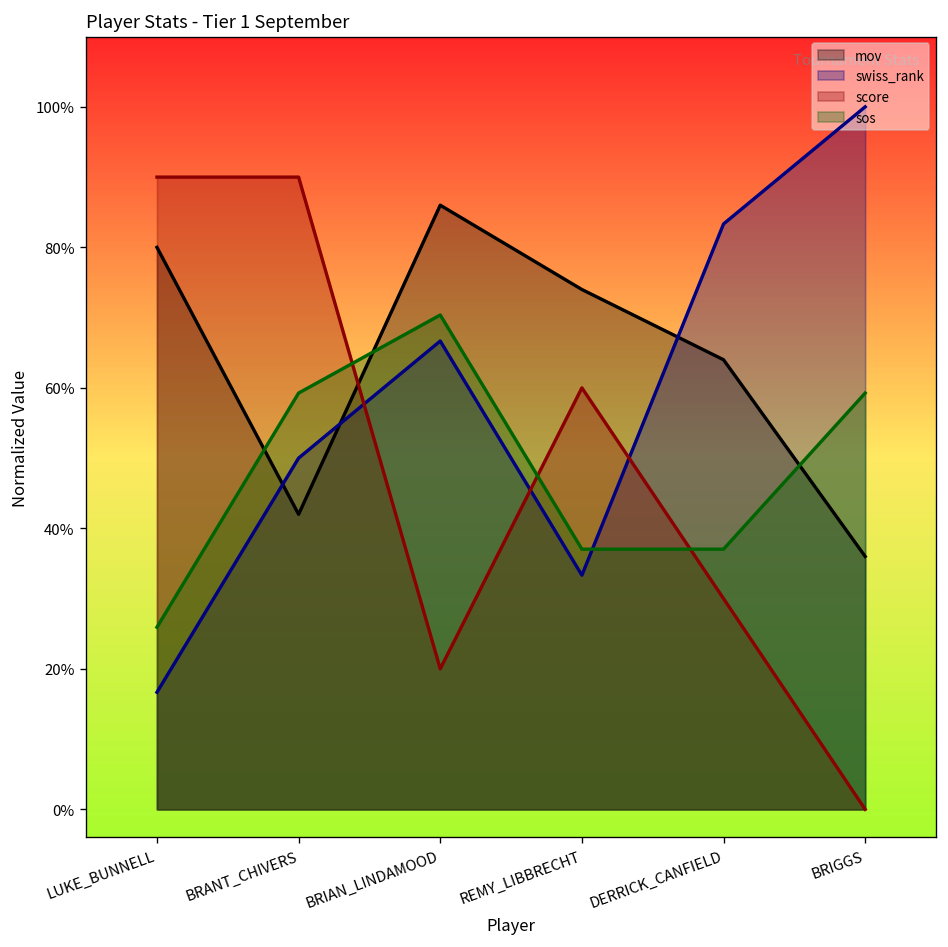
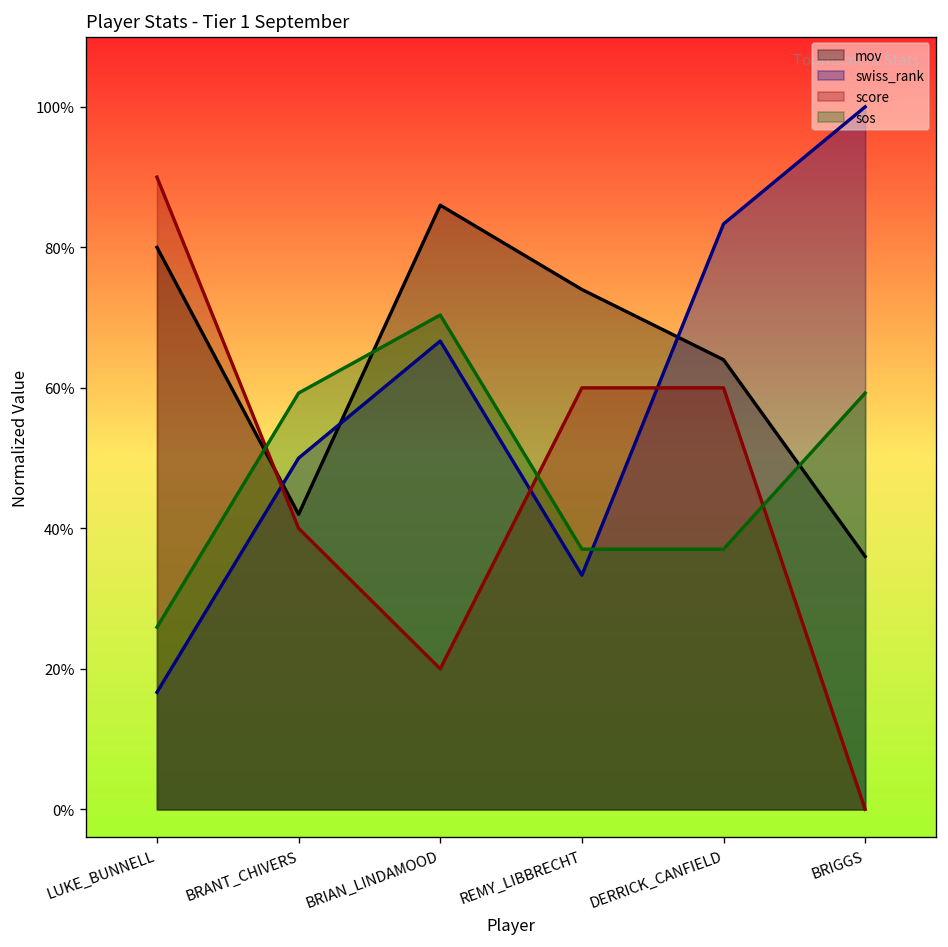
  {
    "score": {
      "LUKE_BUNNELL": "90%",
-     "BRANT_CHIVERS": "90%",
+     "BRANT_CHIVERS": "40%",
      "BRIAN_LINDAMOOD": "20%",
      "REMY_LIBBRECHT": "60%",
-     "DERRICK_CANFIELD": "30%",
+     "DERRICK_CANFIELD": "60%",
      "BRIGGS": "0%"
    }
  }
